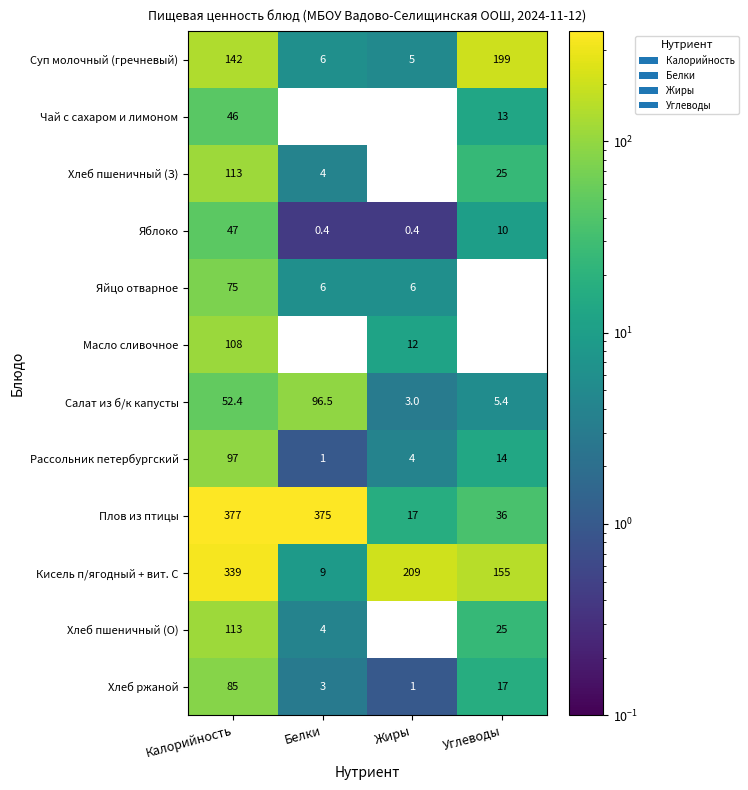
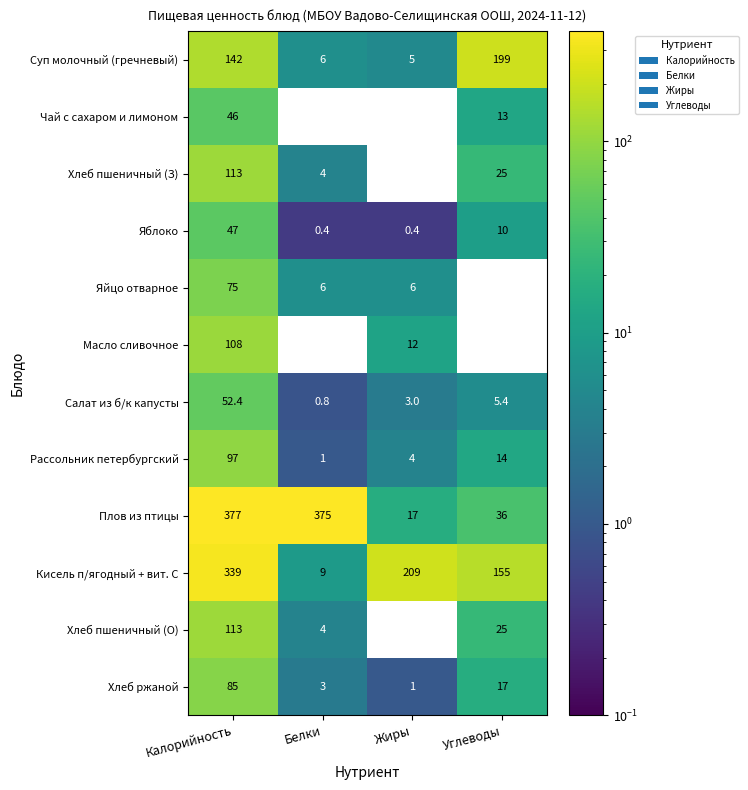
  {
    "Суп молочный (гречневый)": {
      "Калорийность": 142,
      "Белки": 6,
      "Жиры": 5,
      "Углеводы": 199
    },
    "Чай с сахаром и лимоном": {
      "Калорийность": 46,
      "Углеводы": 13
    },
    "Хлеб пшеничный (З)": {
      "Калорийность": 113,
      "Белки": 4,
      "Углеводы": 25
    },
    "Яблоко": {
      "Калорийность": 47,
      "Белки": 0.4,
      "Жиры": 0.4,
      "Углеводы": 10
    },
    "Яйцо отварное": {
      "Калорийность": 75,
      "Белки": 6,
      "Жиры": 6
    },
    "Масло сливочное": {
      "Калорийность": 108,
      "Жиры": 12
    },
    "Салат из б/к капусты": {
      "Калорийность": 52.4,
-     "Белки": 96.5,
+     "Белки": 0.8,
      "Жиры": 3.0,
      "Углеводы": 5.4
    },
    "Рассольник петербургский": {
      "Калорийность": 97,
      "Белки": 1,
      "Жиры": 4,
      "Углеводы": 14
    },
    "Плов из птицы": {
      "Калорийность": 377,
      "Белки": 375,
      "Жиры": 17,
      "Углеводы": 36
    },
    "Кисель п/ягодный + вит. С": {
      "Калорийность": 339,
      "Белки": 9,
      "Жиры": 209,
      "Углеводы": 155
    },
    "Хлеб пшеничный (О)": {
      "Калорийность": 113,
      "Белки": 4,
      "Углеводы": 25
    },
    "Хлеб ржаной": {
      "Калорийность": 85,
      "Белки": 3,
      "Жиры": 1,
      "Углеводы": 17
    }
  }
